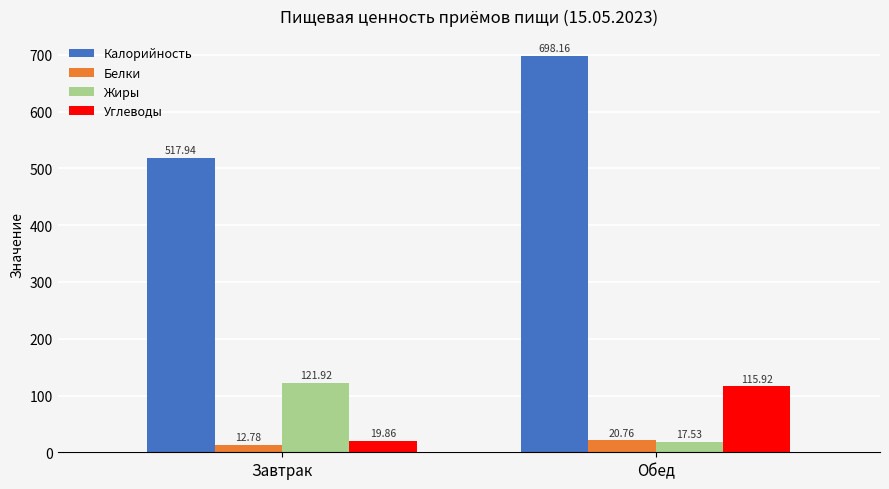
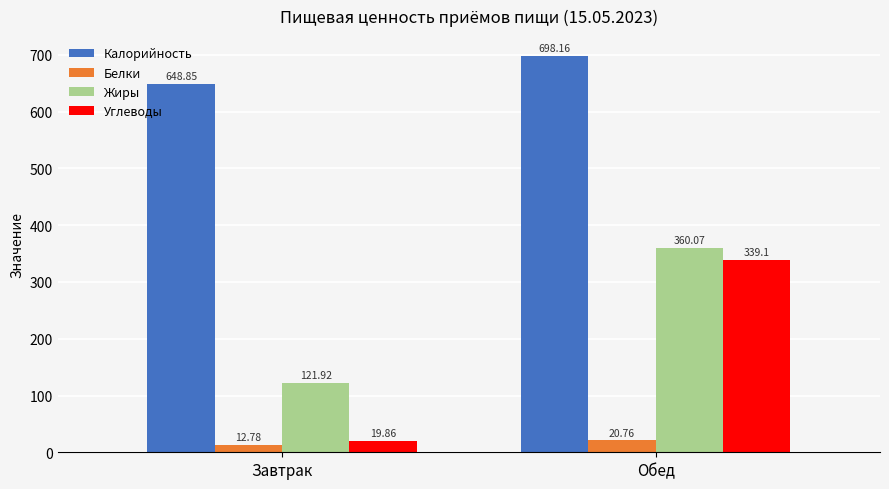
  {
    "Калорийность": {
-     "Завтрак": 517.94,
+     "Завтрак": 648.85,
      "Обед": 698.16
    },
    "Белки": {
      "Завтрак": 12.78,
      "Обед": 20.76
    },
    "Жиры": {
      "Завтрак": 121.92,
-     "Обед": 17.53
+     "Обед": 360.07
    },
    "Углеводы": {
      "Завтрак": 19.86,
-     "Обед": 115.92
+     "Обед": 339.1
    }
  }
